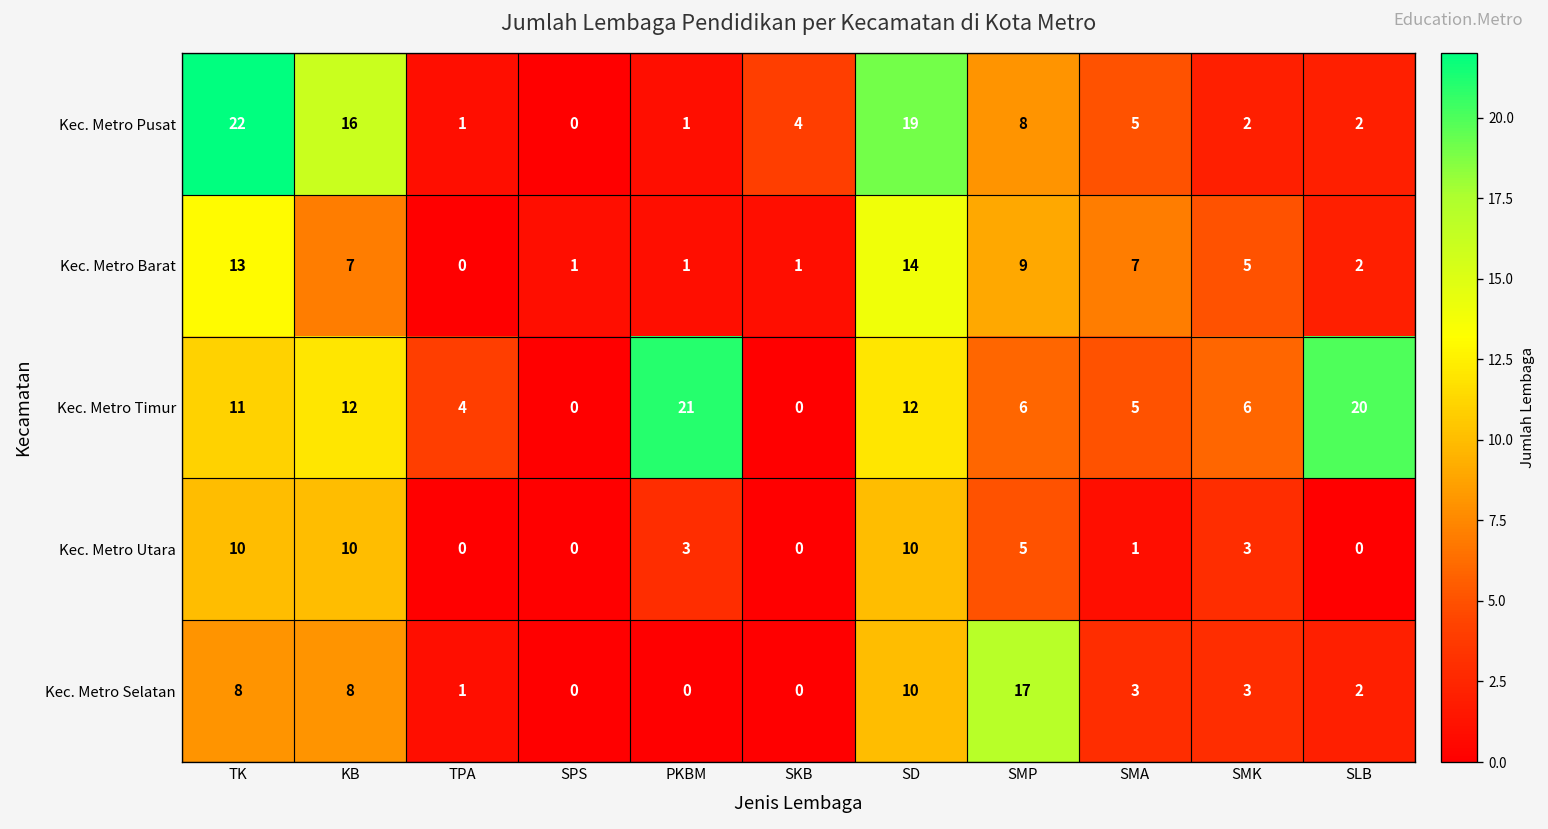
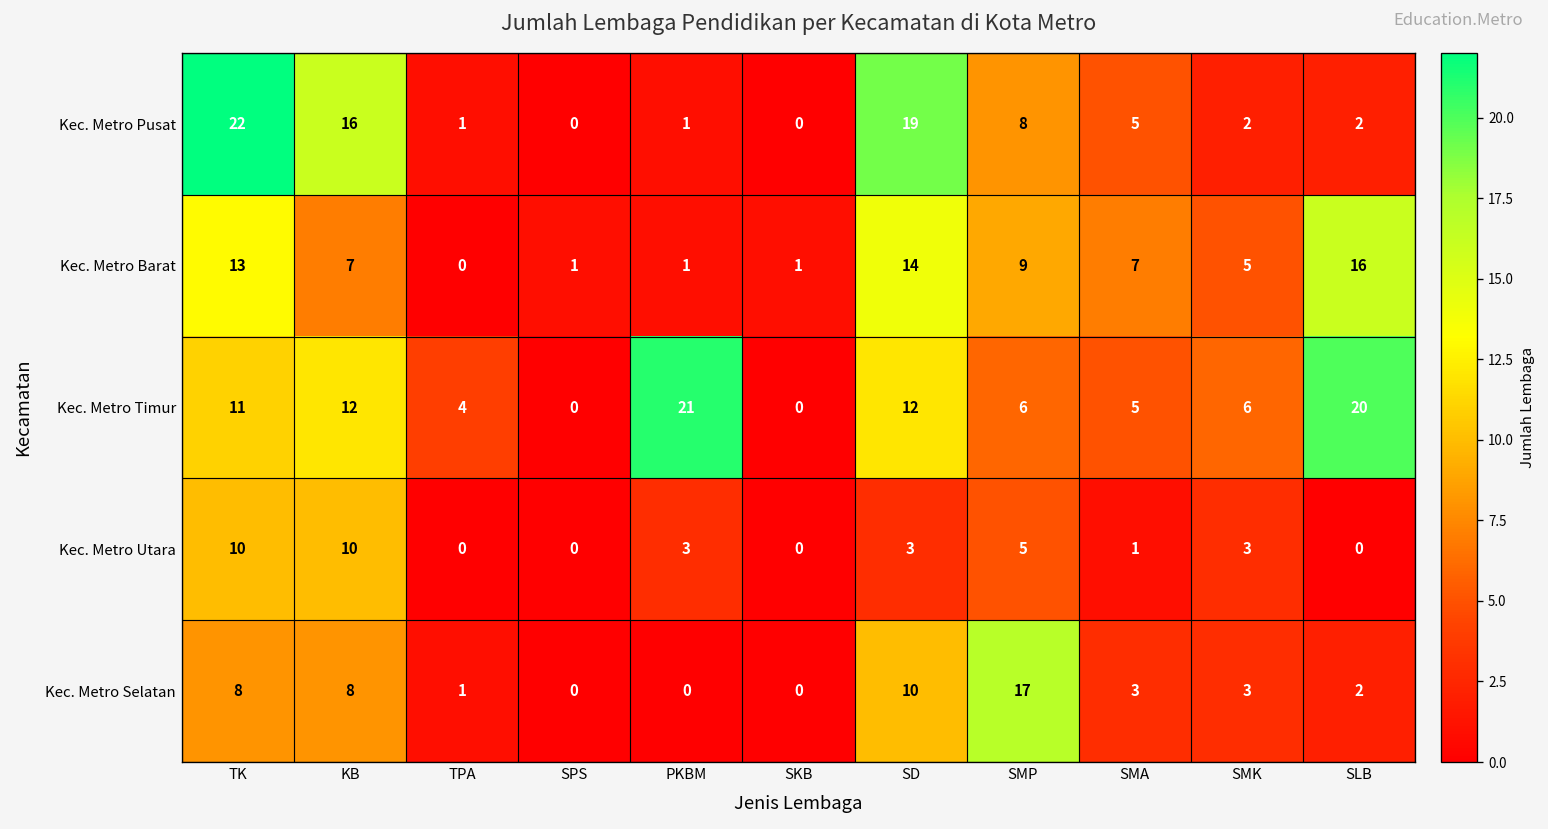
  {
    "Kec. Metro Pusat": {
      "TK": 22,
      "KB": 16,
      "TPA": 1,
      "SPS": 0,
      "PKBM": 1,
-     "SKB": 4,
+     "SKB": 0,
      "SD": 19,
      "SMP": 8,
      "SMA": 5,
      "SMK": 2,
      "SLB": 2
    },
    "Kec. Metro Barat": {
      "TK": 13,
      "KB": 7,
      "TPA": 0,
      "SPS": 1,
      "PKBM": 1,
      "SKB": 1,
      "SD": 14,
      "SMP": 9,
      "SMA": 7,
      "SMK": 5,
-     "SLB": 2
+     "SLB": 16
    },
    "Kec. Metro Timur": {
      "TK": 11,
      "KB": 12,
      "TPA": 4,
      "SPS": 0,
      "PKBM": 21,
      "SKB": 0,
      "SD": 12,
      "SMP": 6,
      "SMA": 5,
      "SMK": 6,
      "SLB": 20
    },
    "Kec. Metro Utara": {
      "TK": 10,
      "KB": 10,
      "TPA": 0,
      "SPS": 0,
      "PKBM": 3,
      "SKB": 0,
-     "SD": 10,
+     "SD": 3,
      "SMP": 5,
      "SMA": 1,
      "SMK": 3,
      "SLB": 0
    },
    "Kec. Metro Selatan": {
      "TK": 8,
      "KB": 8,
      "TPA": 1,
      "SPS": 0,
      "PKBM": 0,
      "SKB": 0,
      "SD": 10,
      "SMP": 17,
      "SMA": 3,
      "SMK": 3,
      "SLB": 2
    }
  }
